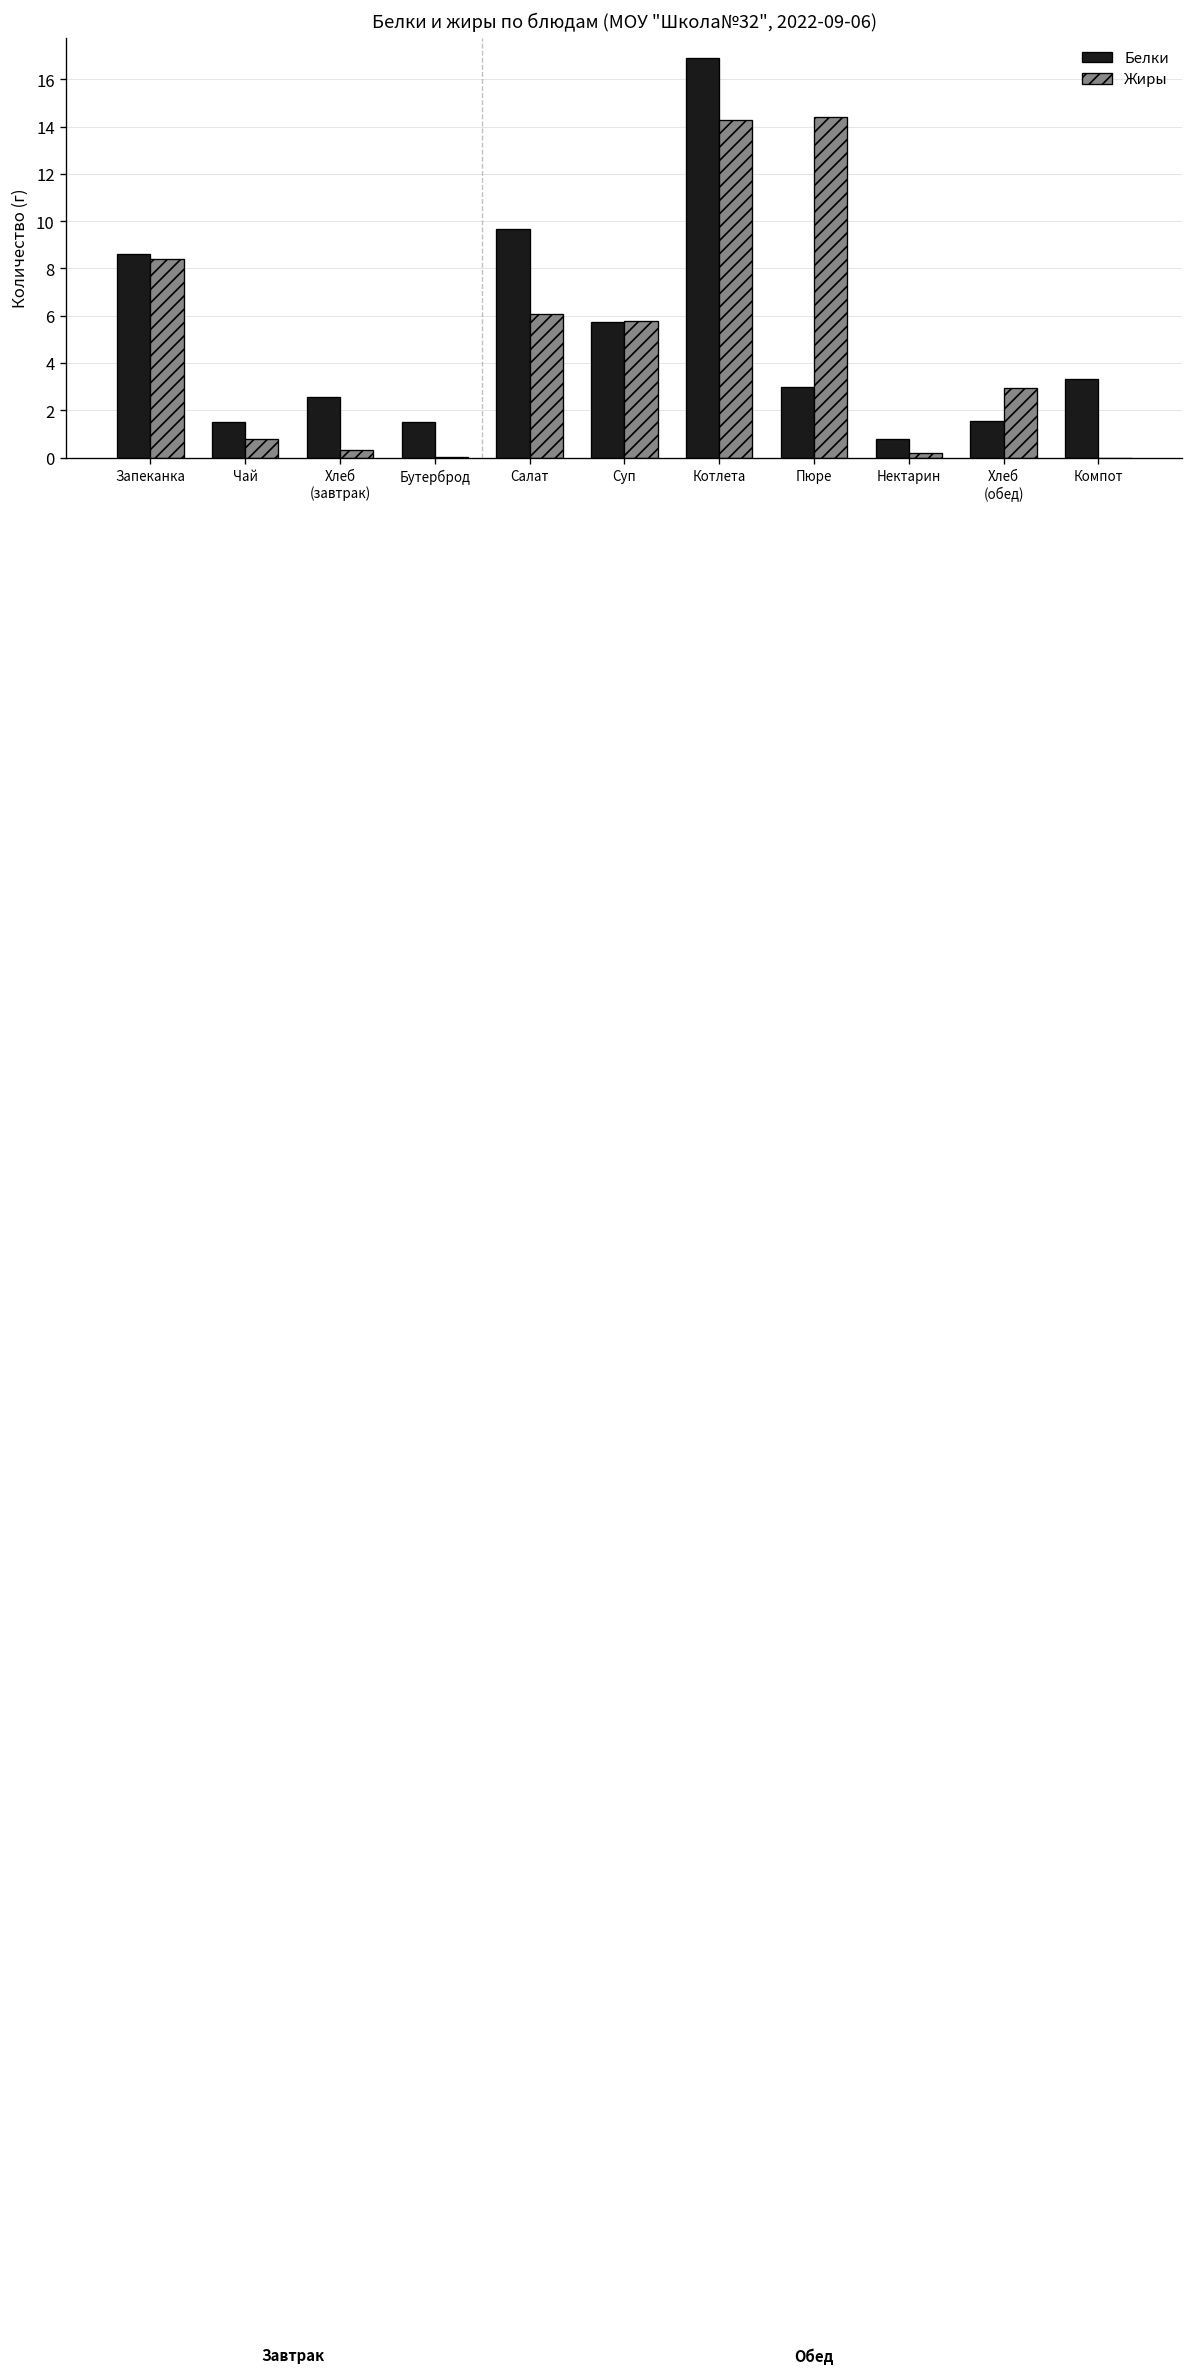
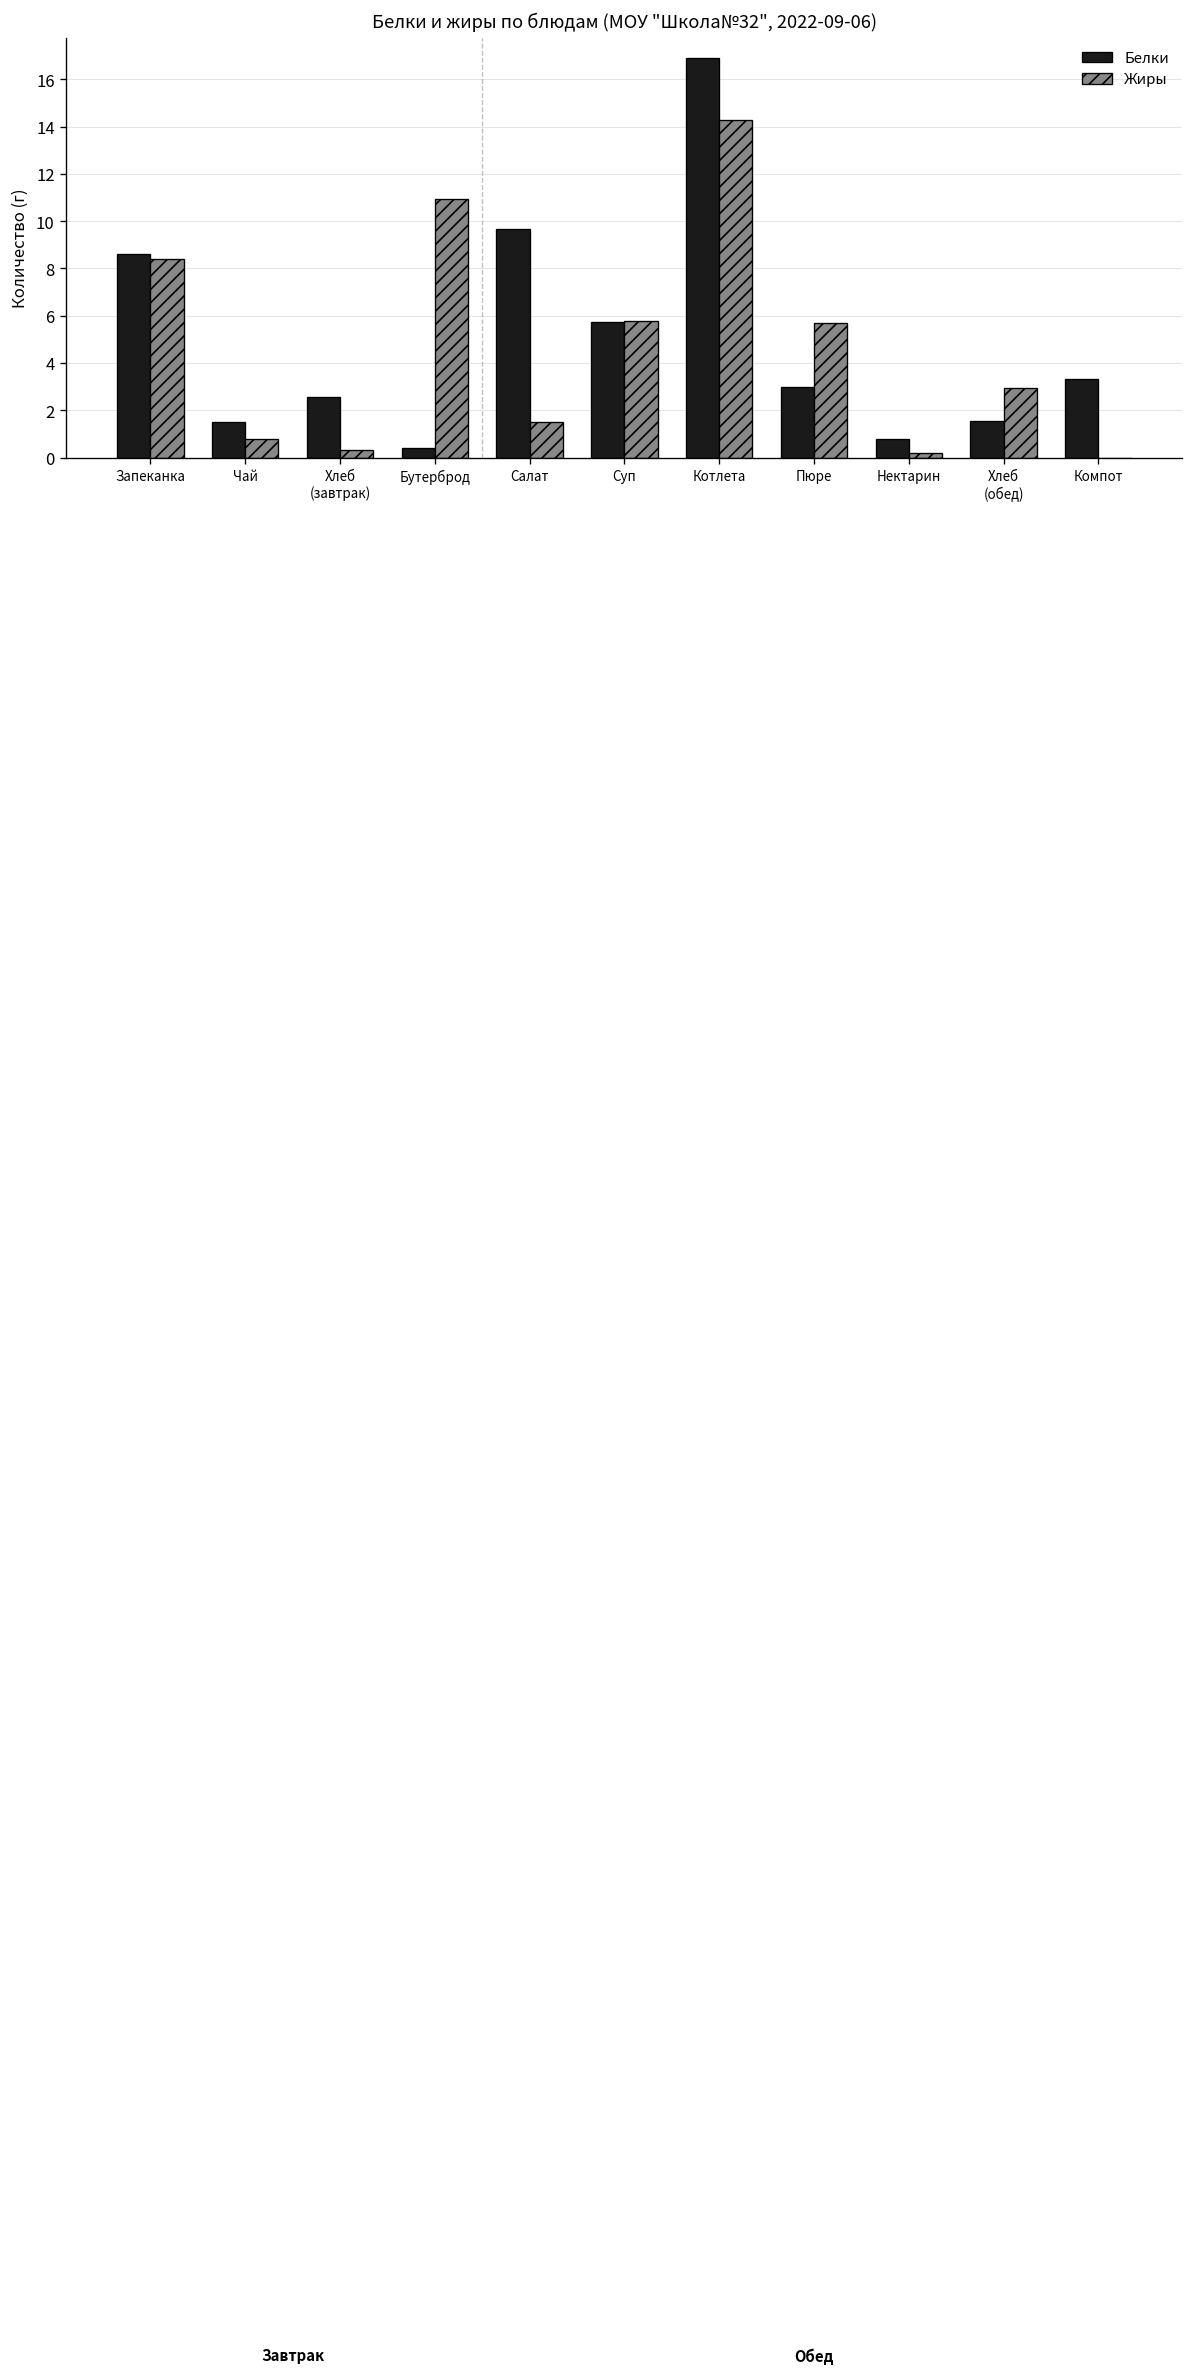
  {
    "Белки": {
      "Запеканка": 8.6,
      "Чай": 1.5,
      "Хлеб (завтрак)": 2.6,
-     "Бутерброд": 1.5,
+     "Бутерброд": 0.4,
      "Салат": 9.7,
      "Суп": 5.8,
      "Котлета": 16.9,
      "Пюре": 3.0,
      "Нектарин": 0.8,
      "Хлеб (обед)": 1.6,
      "Компот": 3.3
    },
    "Жиры": {
      "Запеканка": 8.4,
      "Чай": 0.8,
      "Хлеб (завтрак)": 0.3,
-     "Бутерброд": 0.0,
-     "Салат": 6.1,
+     "Бутерброд": 10.9,
+     "Салат": 1.5,
      "Суп": 5.8,
      "Котлета": 14.3,
-     "Пюре": 14.4,
+     "Пюре": 5.7,
      "Нектарин": 0.2,
      "Хлеб (обед)": 2.9,
      "Компот": 0.0
    }
  }
